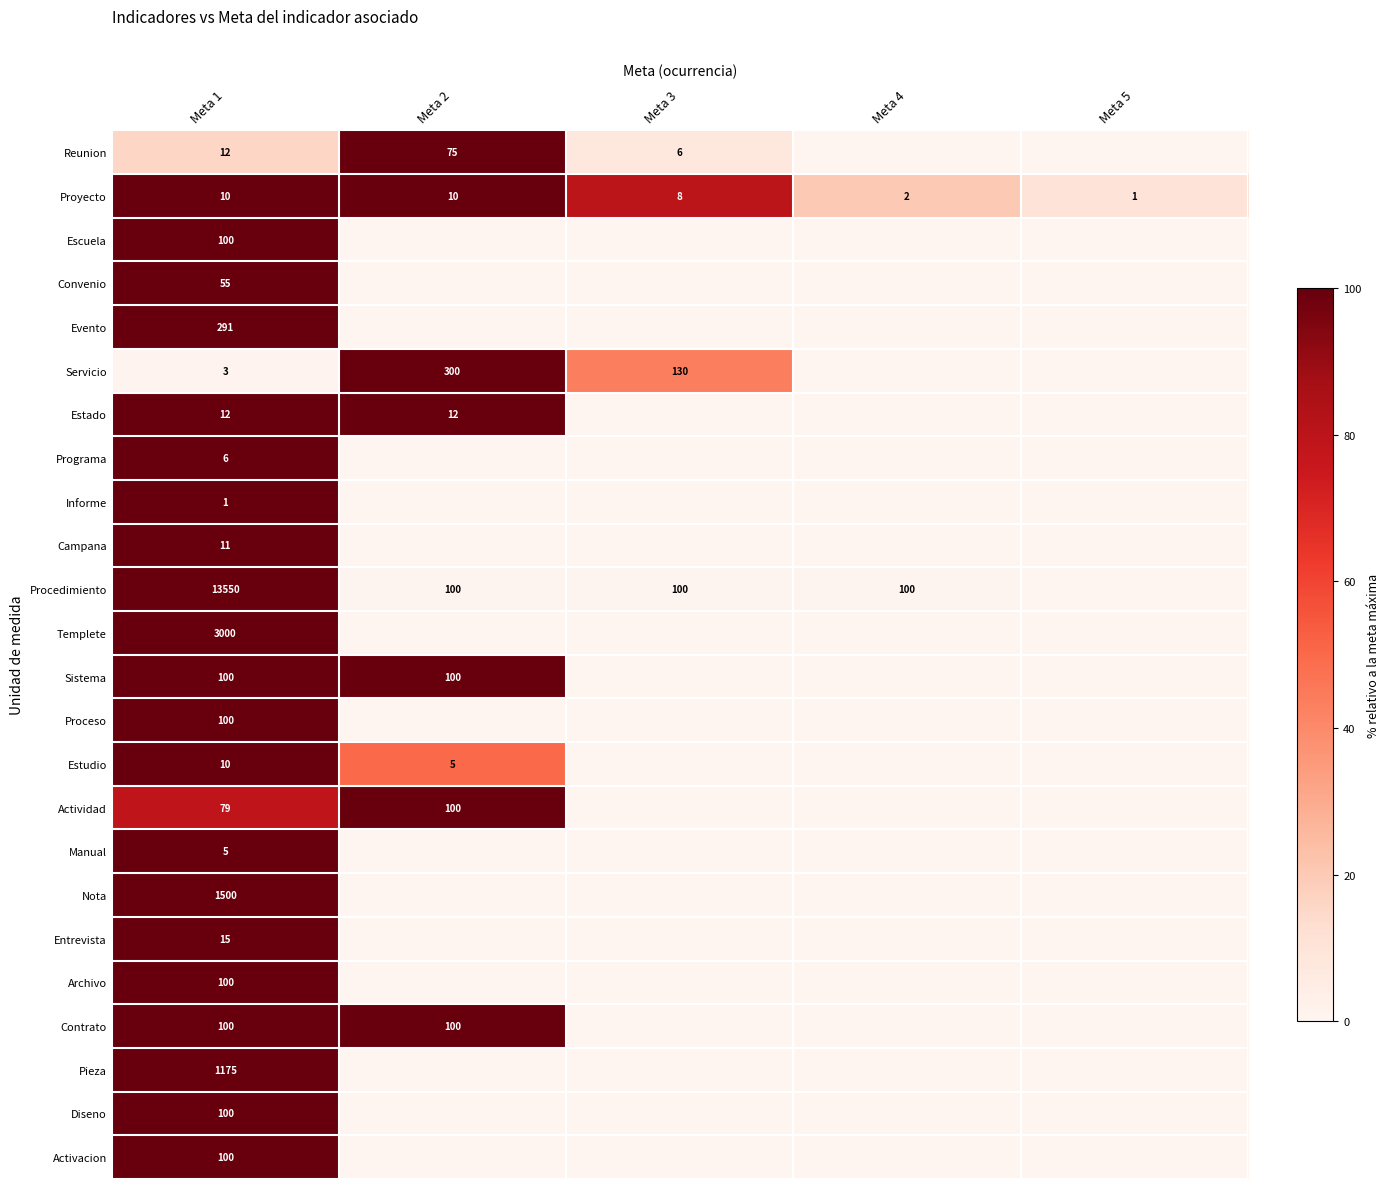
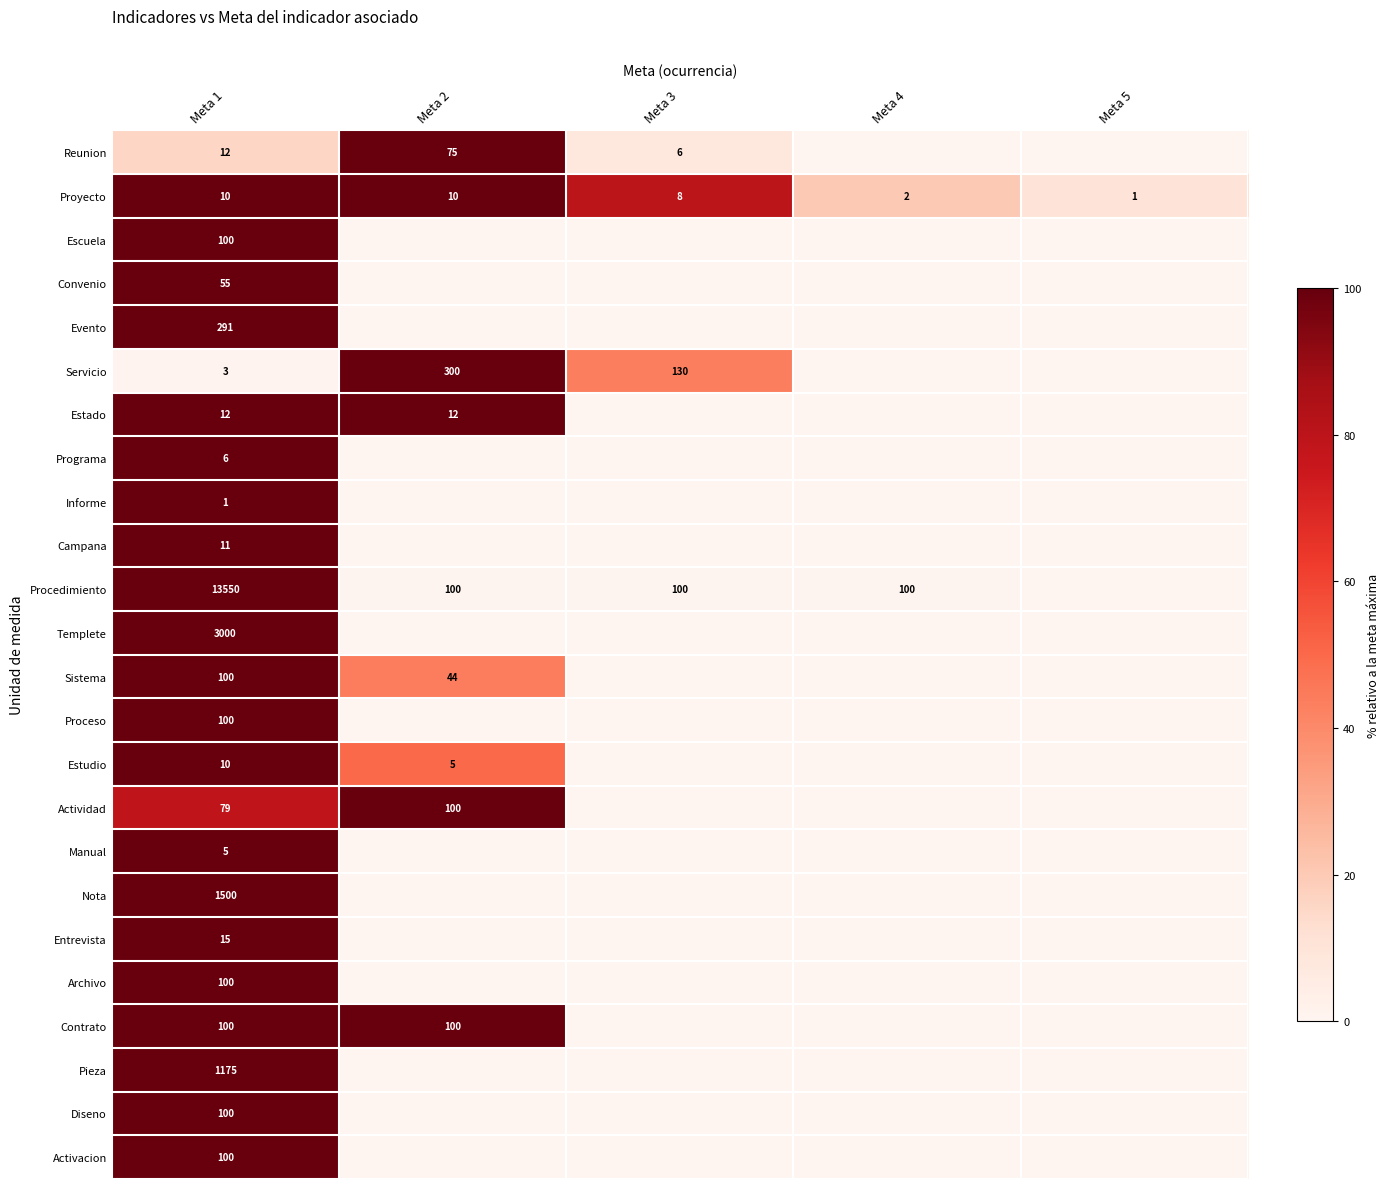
  {
    "Reunion": {
      "Meta 1": 12,
      "Meta 2": 75,
      "Meta 3": 6
    },
    "Proyecto": {
      "Meta 1": 10,
      "Meta 2": 10,
      "Meta 3": 8,
      "Meta 4": 2,
      "Meta 5": 1
    },
    "Escuela": {
      "Meta 1": 100
    },
    "Convenio": {
      "Meta 1": 55
    },
    "Evento": {
      "Meta 1": 291
    },
    "Servicio": {
      "Meta 1": 3,
      "Meta 2": 300,
      "Meta 3": 130
    },
    "Estado": {
      "Meta 1": 12,
      "Meta 2": 12
    },
    "Programa": {
      "Meta 1": 6
    },
    "Informe": {
      "Meta 1": 1
    },
    "Campana": {
      "Meta 1": 11
    },
    "Procedimiento": {
      "Meta 1": 13550,
      "Meta 2": 100,
      "Meta 3": 100,
      "Meta 4": 100
    },
    "Templete": {
      "Meta 1": 3000
    },
    "Sistema": {
      "Meta 1": 100,
-     "Meta 2": 100
+     "Meta 2": 44
    },
    "Proceso": {
      "Meta 1": 100
    },
    "Estudio": {
      "Meta 1": 10,
      "Meta 2": 5
    },
    "Actividad": {
      "Meta 1": 79,
      "Meta 2": 100
    },
    "Manual": {
      "Meta 1": 5
    },
    "Nota": {
      "Meta 1": 1500
    },
    "Entrevista": {
      "Meta 1": 15
    },
    "Archivo": {
      "Meta 1": 100
    },
    "Contrato": {
      "Meta 1": 100,
      "Meta 2": 100
    },
    "Pieza": {
      "Meta 1": 1175
    },
    "Diseno": {
      "Meta 1": 100
    },
    "Activacion": {
      "Meta 1": 100
    }
  }
